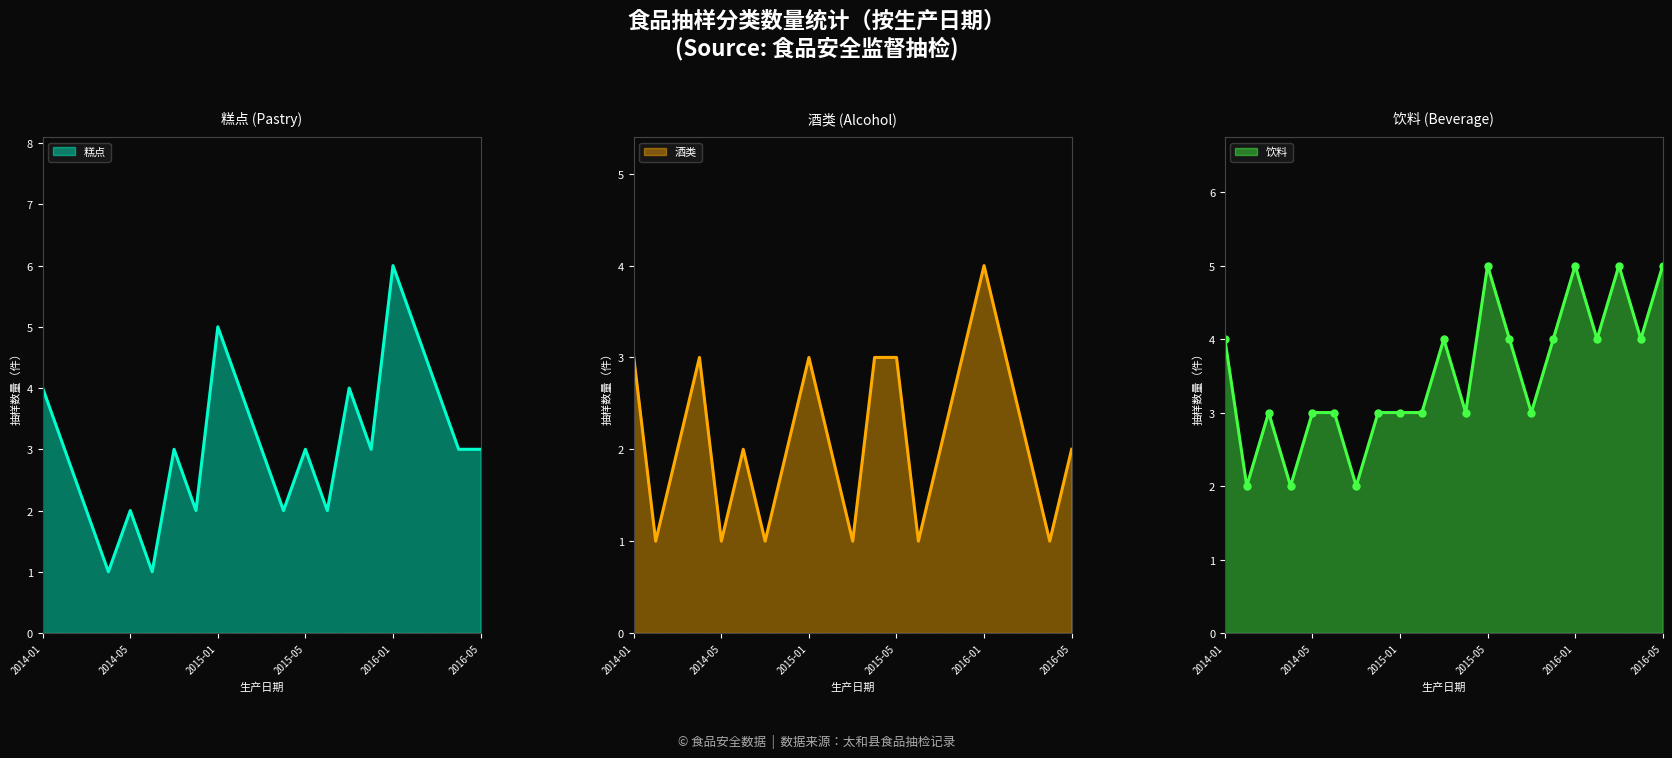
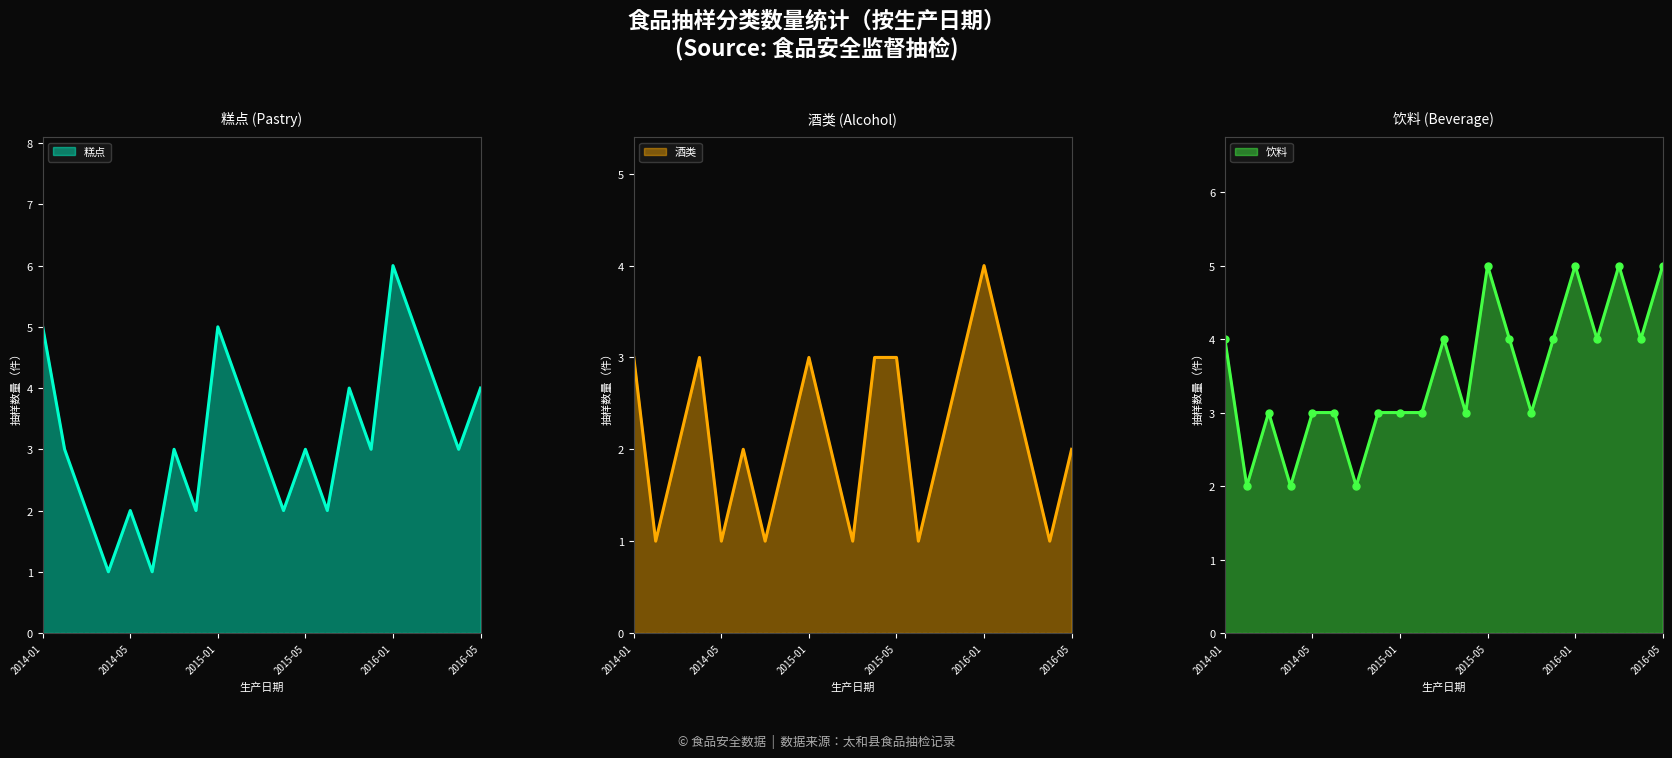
  {
    "糕点 (Pastry)": {
-     "2014-01": 4,
+     "2014-01": 5,
      "2014-05": 2,
      "2015-01": 5,
      "2015-05": 3,
      "2016-01": 6,
-     "2016-05": 3
+     "2016-05": 4
    },
    "酒类 (Alcohol)": {
      "2014-01": 3.0,
      "2014-05": 1.0,
      "2015-01": 3.0,
      "2015-05": 3.0,
      "2016-01": 4.0,
      "2016-05": 2.0
    },
    "饮料 (Beverage)": {
      "2014-01": 4.0,
      "2014-05": 3.0,
      "2015-01": 3.0,
      "2015-05": 5.0,
      "2016-01": 5.0,
      "2016-05": 5.0
    }
  }
